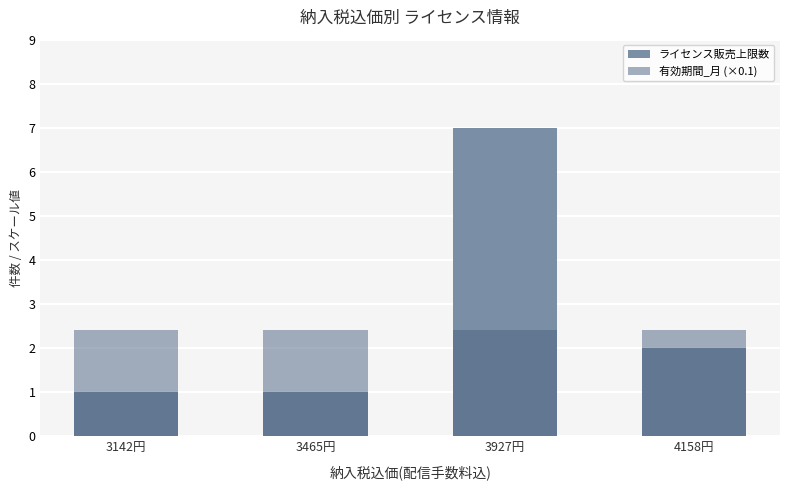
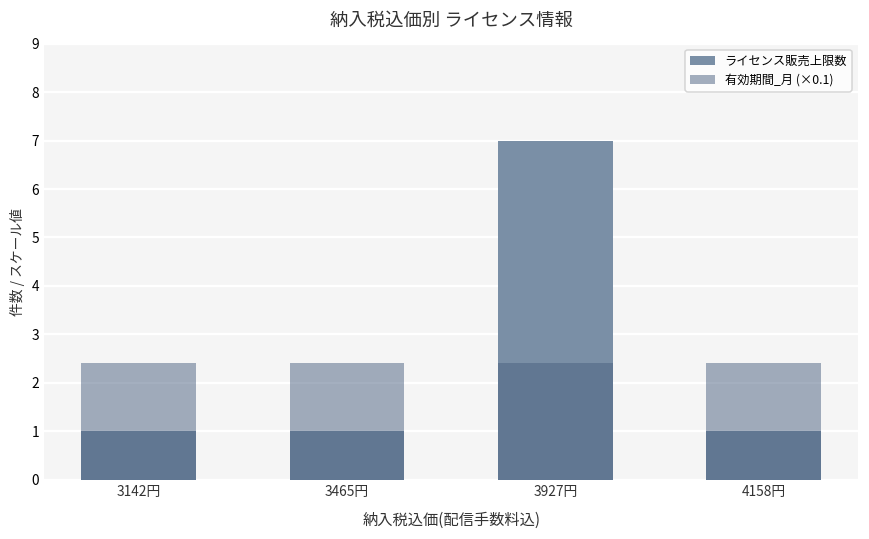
  {
    "ライセンス販売上限数": {
      "3927円": 7,
-     "4158円": 2
+     "4158円": 1
    },
    "有効期間_月 (×0.1)": {
      "3142円": 2.4,
      "3465円": 2.4,
      "4158円": 2.4
    }
  }
